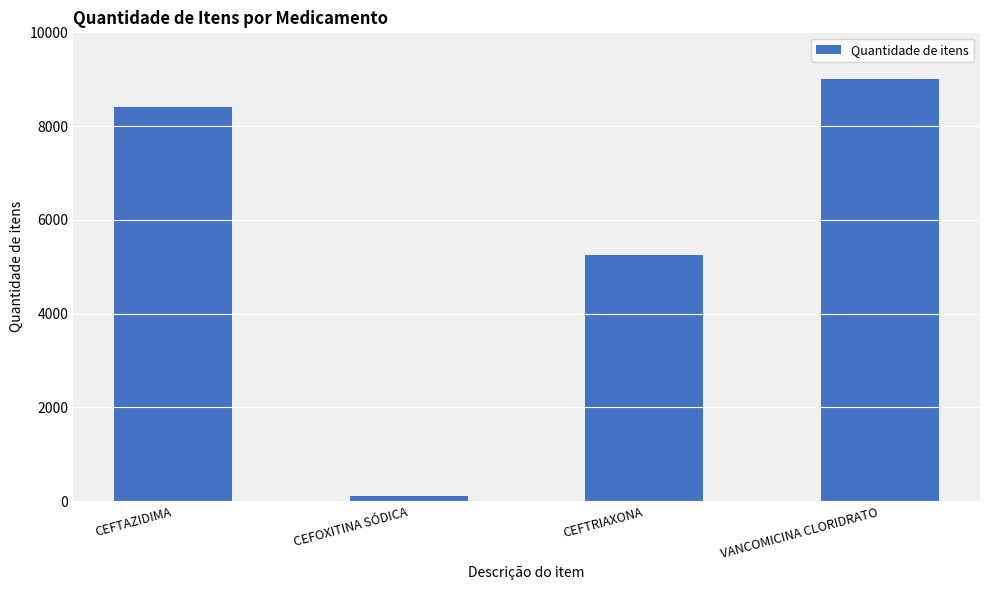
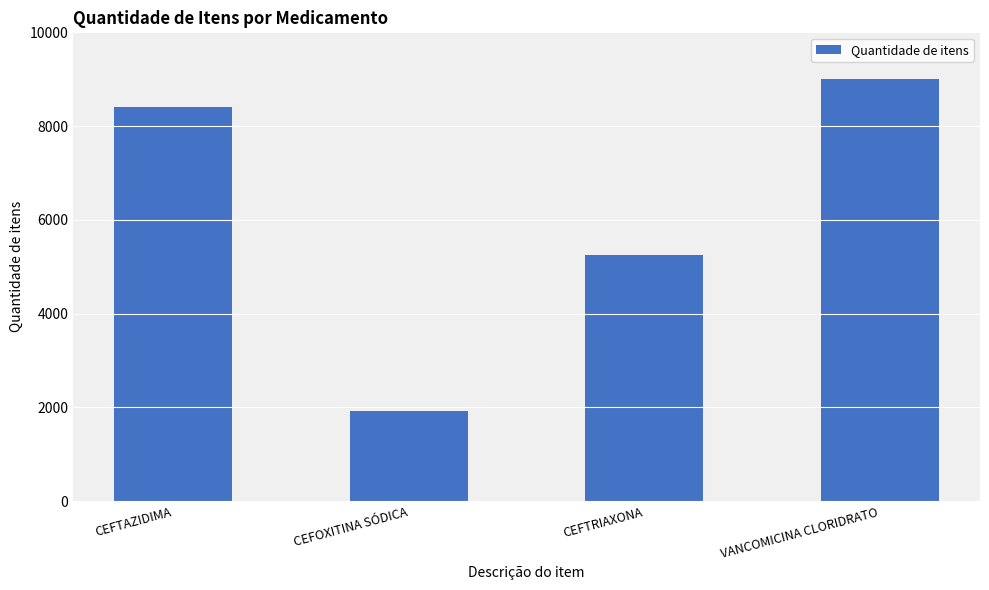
  {
    "CEFTAZIDIMA": 8400,
-   "CEFOXITINA SÓDICA": 100,
+   "CEFOXITINA SÓDICA": 1900,
    "CEFTRIAXONA": 5200,
    "VANCOMICINA CLORIDRATO": 9000
  }
